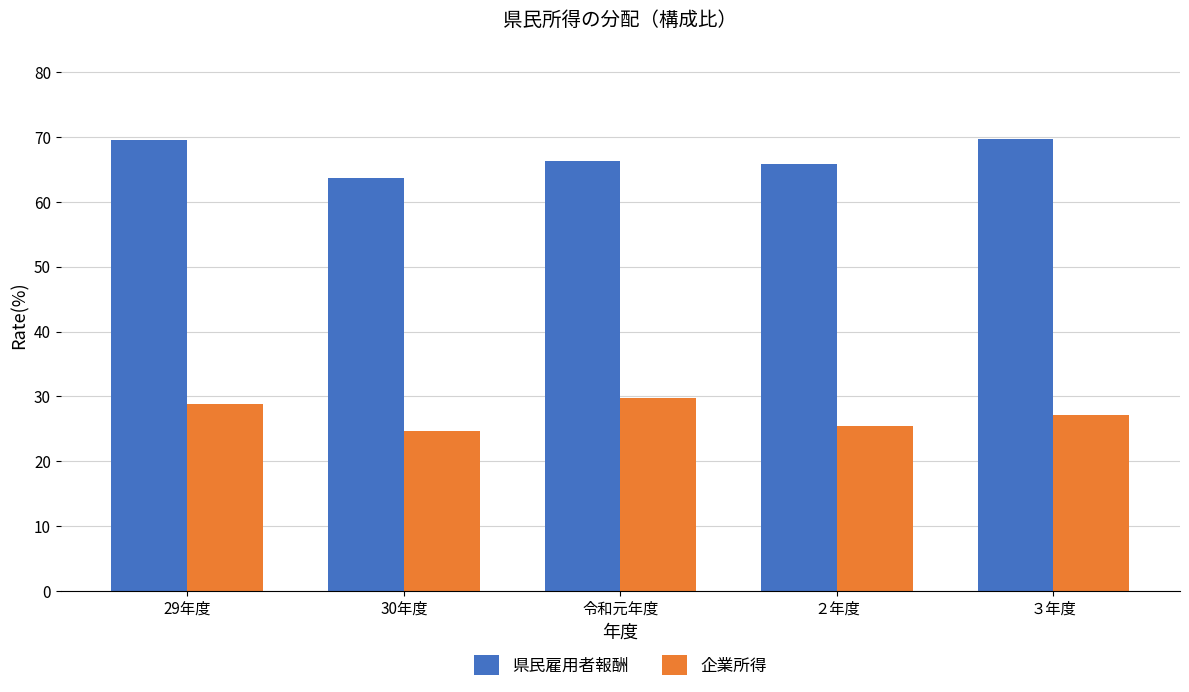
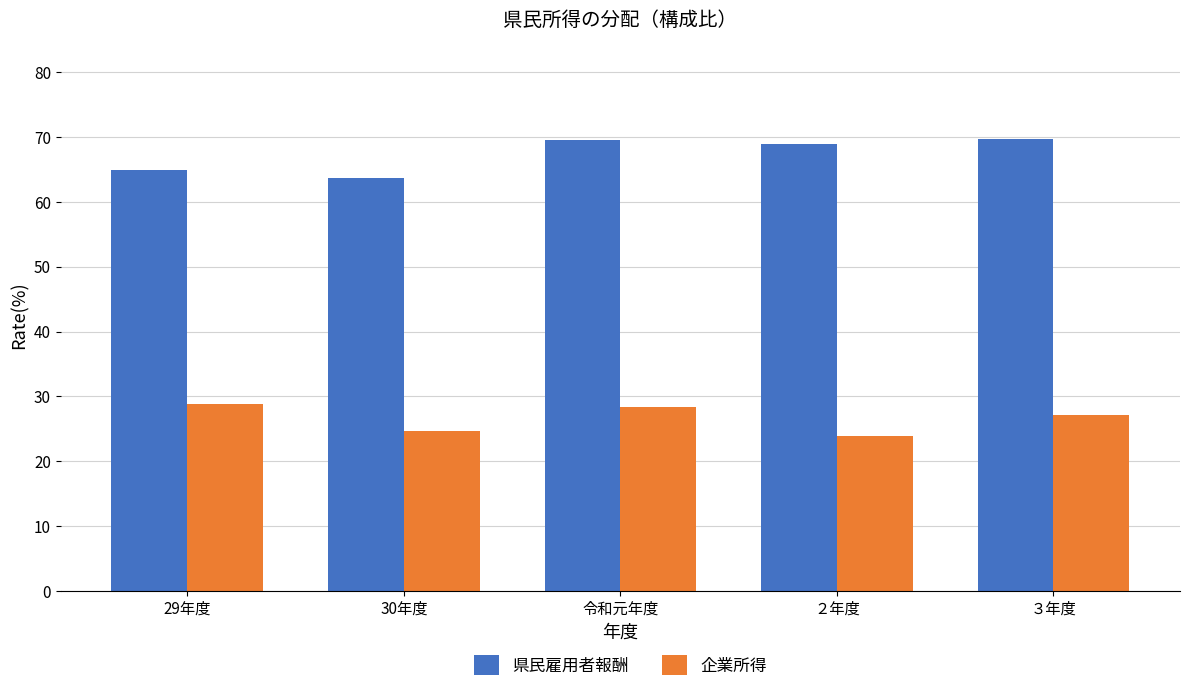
  {
    "県民雇用者報酬": {
-     "29年度": 70,
+     "29年度": 65,
      "30年度": 64,
-     "令和元年度": 66,
-     "２年度": 66,
+     "令和元年度": 70,
+     "２年度": 69,
      "３年度": 70
    },
    "企業所得": {
      "29年度": 29,
      "30年度": 25,
-     "令和元年度": 30,
-     "２年度": 25,
+     "令和元年度": 28,
+     "２年度": 24,
      "３年度": 27
    }
  }
